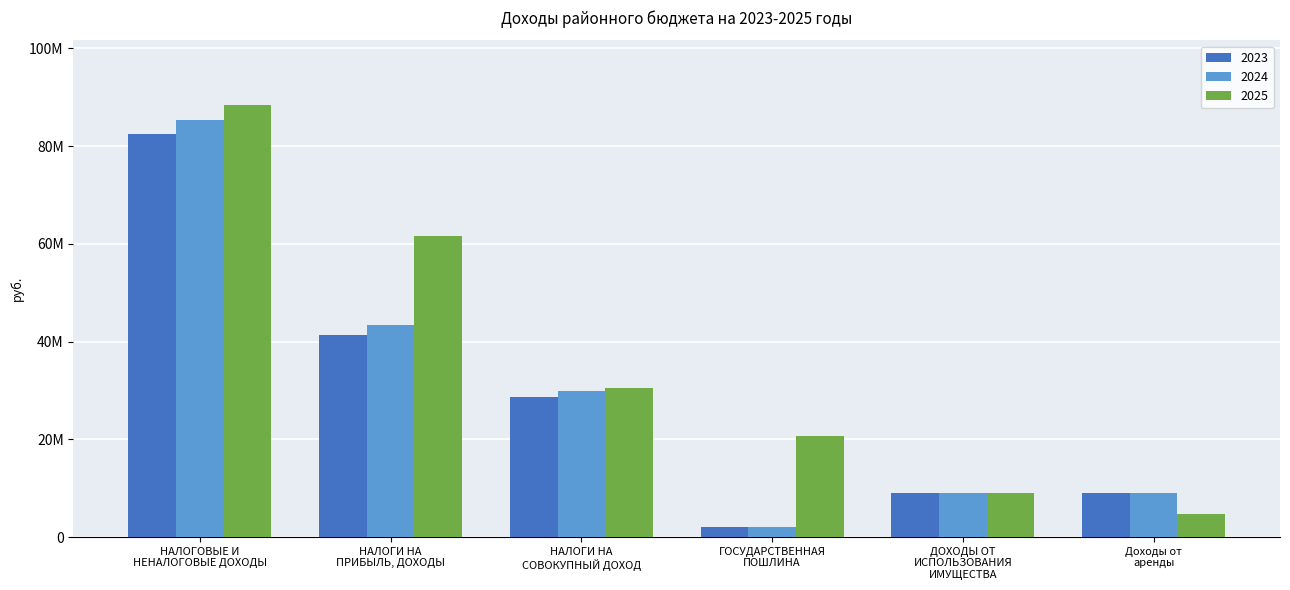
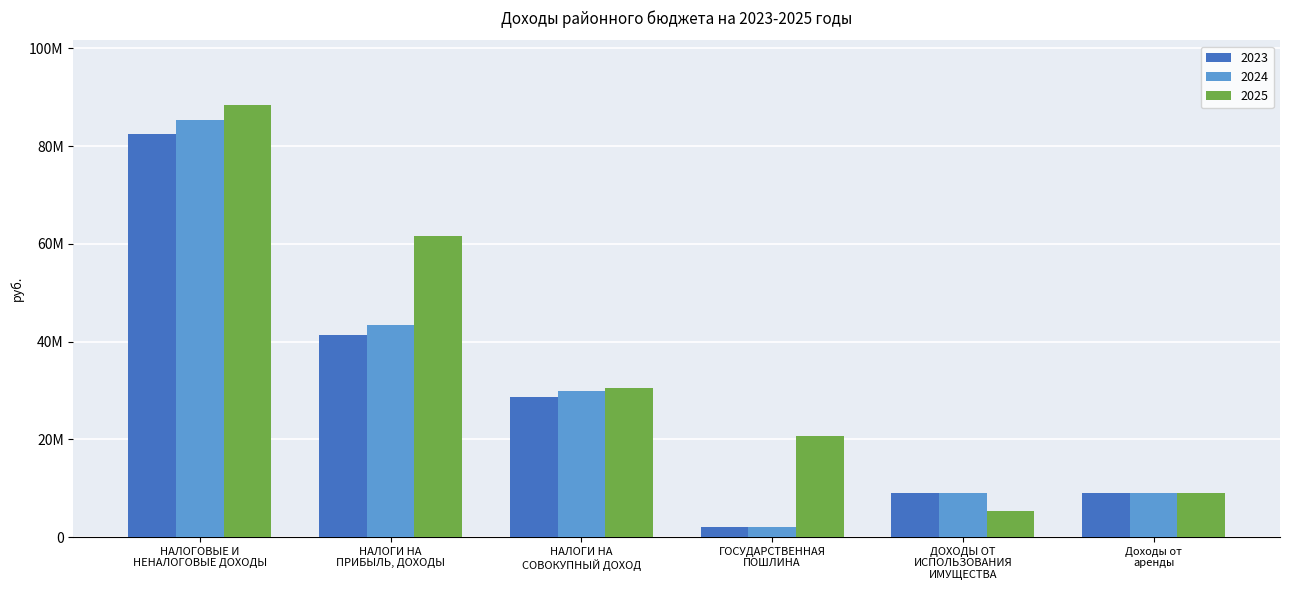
  {
    "2025": {
      "НАЛОГОВЫЕ И НЕНАЛОГОВЫЕ ДОХОДЫ": 88000000,
      "НАЛОГИ НА ПРИБЫЛЬ, ДОХОДЫ": 62000000,
      "НАЛОГИ НА СОВОКУПНЫЙ ДОХОД": 31000000,
      "ГОСУДАРСТВЕННАЯ ПОШЛИНА": 21000000,
-     "ДОХОДЫ ОТ ИСПОЛЬЗОВАНИЯ ИМУЩЕСТВА": 9000000,
-     "Доходы от аренды": 5000000
+     "ДОХОДЫ ОТ ИСПОЛЬЗОВАНИЯ ИМУЩЕСТВА": 5000000,
+     "Доходы от аренды": 9000000
    }
  }
